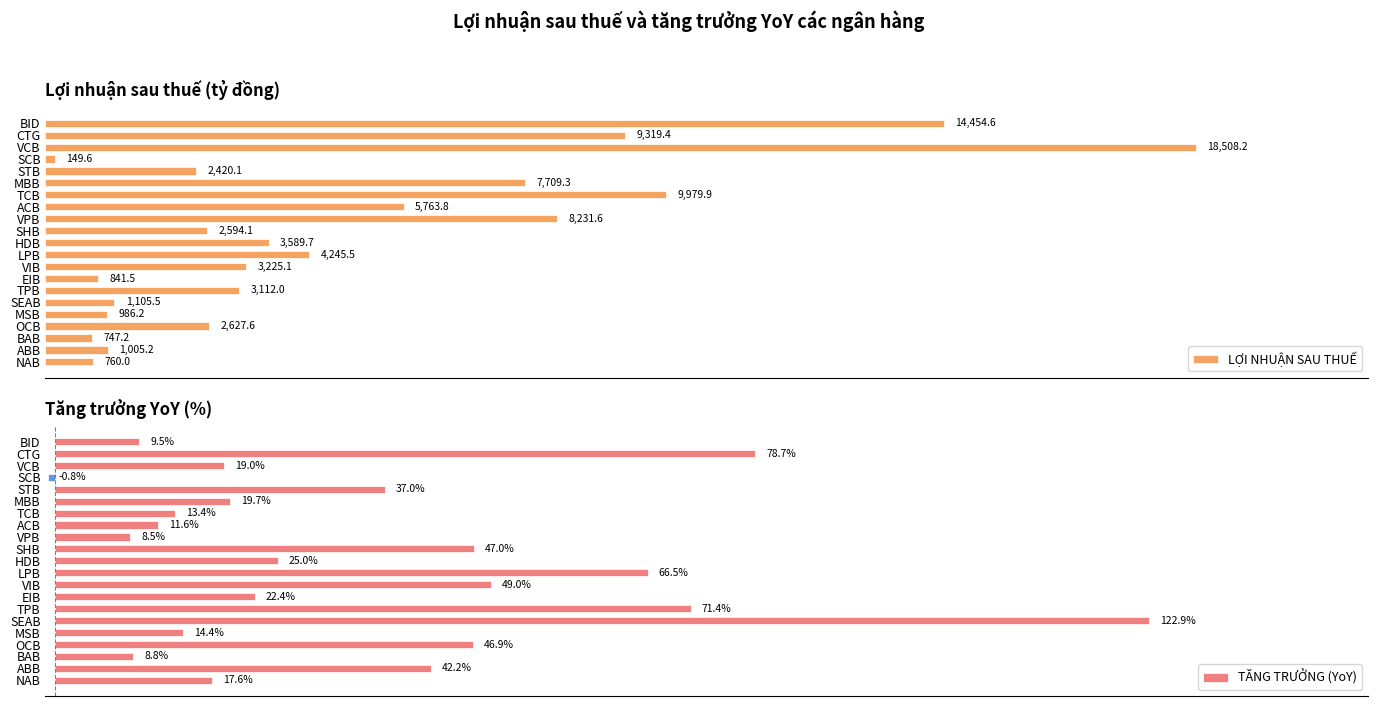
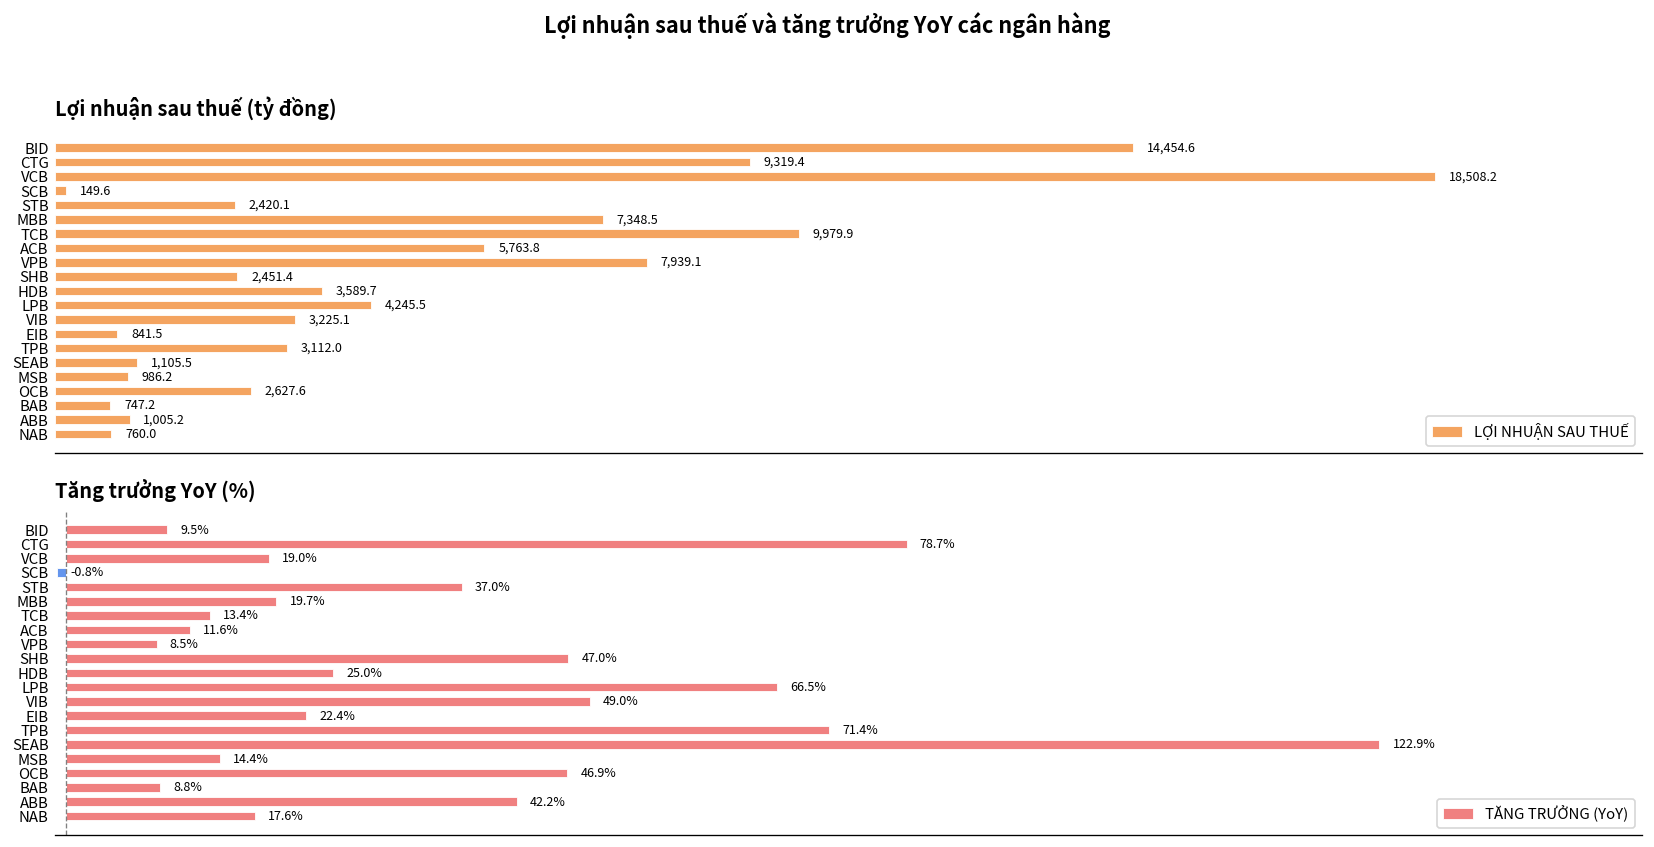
  {
    "Lợi nhuận sau thuế (tỷ đồng)": {
      "BID": "14,454.6",
      "CTG": "9,319.4",
      "VCB": "18,508.2",
      "SCB": "149.6",
      "STB": "2,420.1",
-     "MBB": "7,709.3",
+     "MBB": "7,348.5",
      "TCB": "9,979.9",
      "ACB": "5,763.8",
-     "VPB": "8,231.6",
-     "SHB": "2,594.1",
+     "VPB": "7,939.1",
+     "SHB": "2,451.4",
      "HDB": "3,589.7",
      "LPB": "4,245.5",
      "VIB": "3,225.1",
      "EIB": "841.5",
      "TPB": "3,112.0",
      "SEAB": "1,105.5",
      "MSB": "986.2",
      "OCB": "2,627.6",
      "BAB": "747.2",
      "ABB": "1,005.2",
      "NAB": "760.0"
    },
    "Tăng trưởng YoY (%)": {
      "BID": "9.5%",
      "CTG": "78.7%",
      "VCB": "19.0%",
      "SCB": "-0.8%",
      "STB": "37.0%",
      "MBB": "19.7%",
      "TCB": "13.4%",
      "ACB": "11.6%",
      "VPB": "8.5%",
      "SHB": "47.0%",
      "HDB": "25.0%",
      "LPB": "66.5%",
      "VIB": "49.0%",
      "EIB": "22.4%",
      "TPB": "71.4%",
      "SEAB": "122.9%",
      "MSB": "14.4%",
      "OCB": "46.9%",
      "BAB": "8.8%",
      "ABB": "42.2%",
      "NAB": "17.6%"
    }
  }
